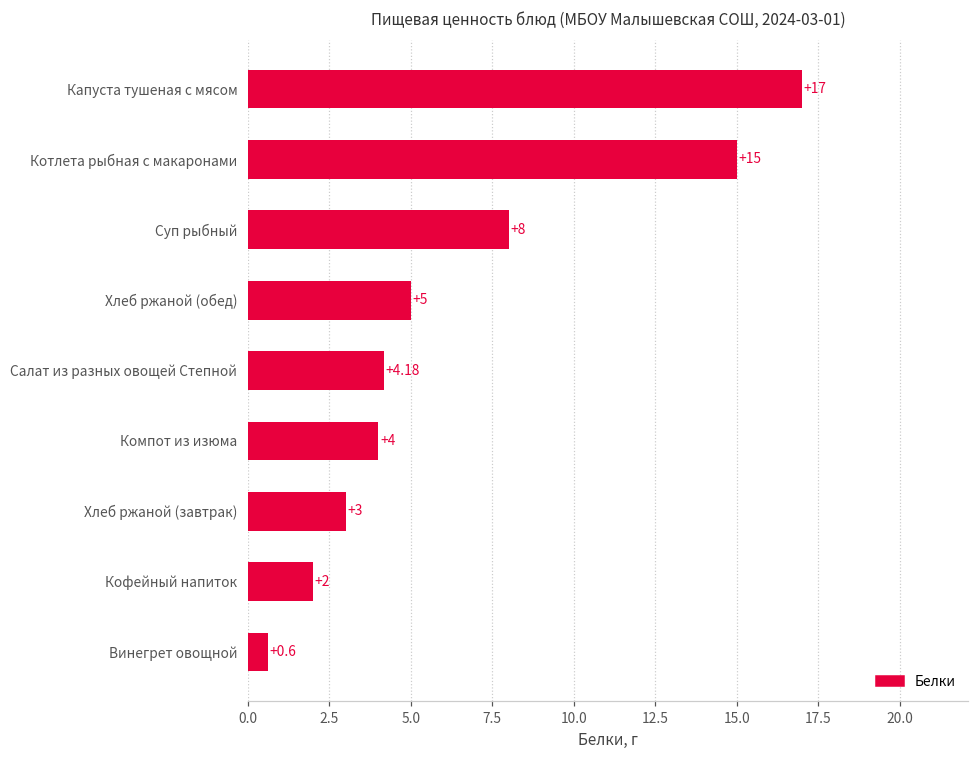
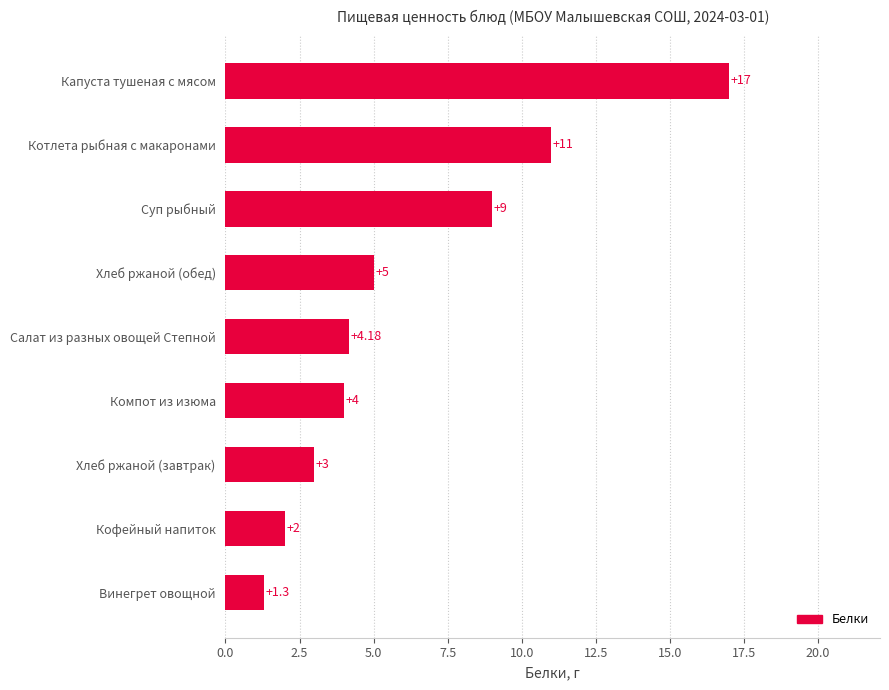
  {
    "Капуста тушеная с мясом": "+17",
-   "Котлета рыбная с макаронами": "+15",
-   "Суп рыбный": "+8",
+   "Котлета рыбная с макаронами": "+11",
+   "Суп рыбный": "+9",
    "Хлеб ржаной (обед)": "+5",
    "Салат из разных овощей Степной": "+4.18",
    "Компот из изюма": "+4",
    "Хлеб ржаной (завтрак)": "+3",
    "Кофейный напиток": "+2",
-   "Винегрет овощной": "+0.6"
+   "Винегрет овощной": "+1.3"
  }
